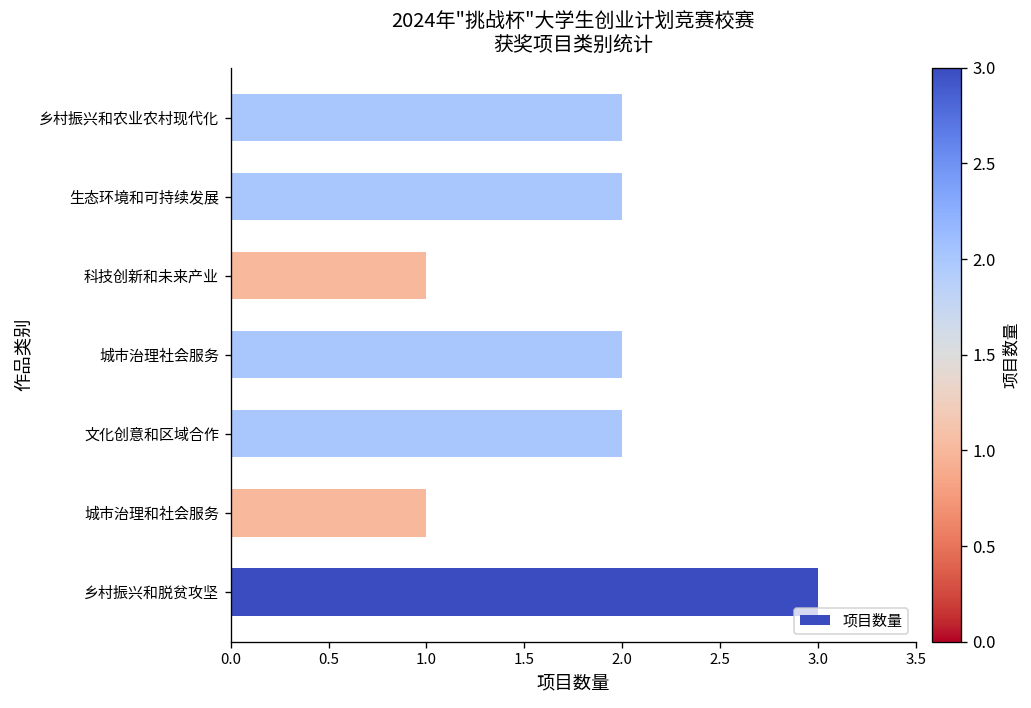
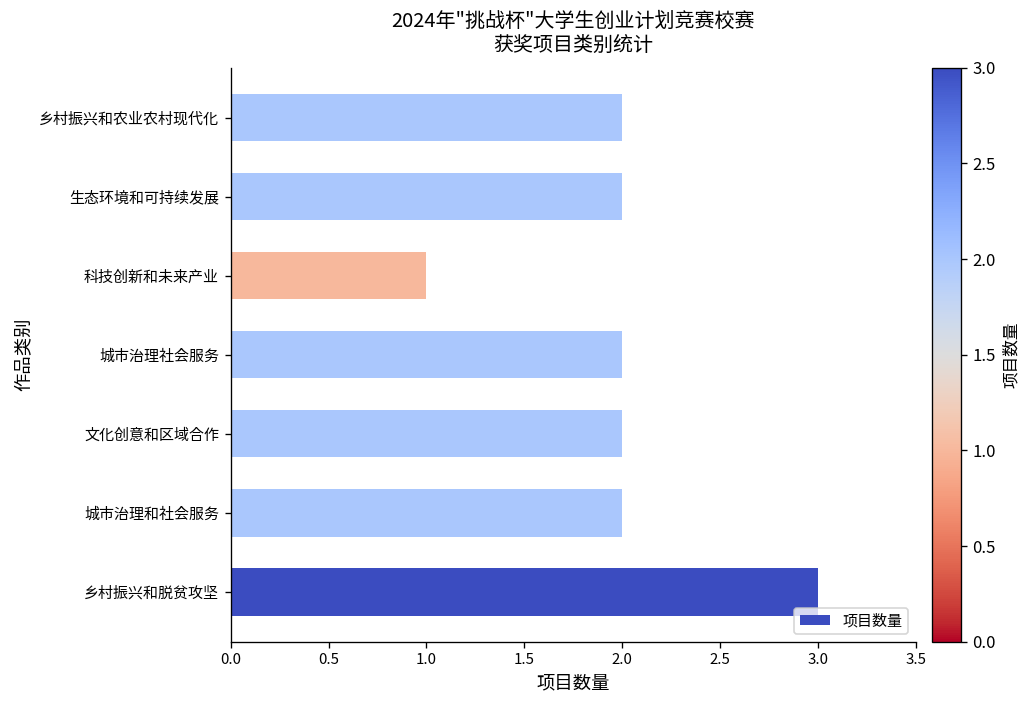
  {
    "乡村振兴和农业农村现代化": 2,
    "生态环境和可持续发展": 2,
    "科技创新和未来产业": 1,
    "城市治理社会服务": 2,
    "文化创意和区域合作": 2,
-   "城市治理和社会服务": 1,
+   "城市治理和社会服务": 2,
    "乡村振兴和脱贫攻坚": 3
  }
